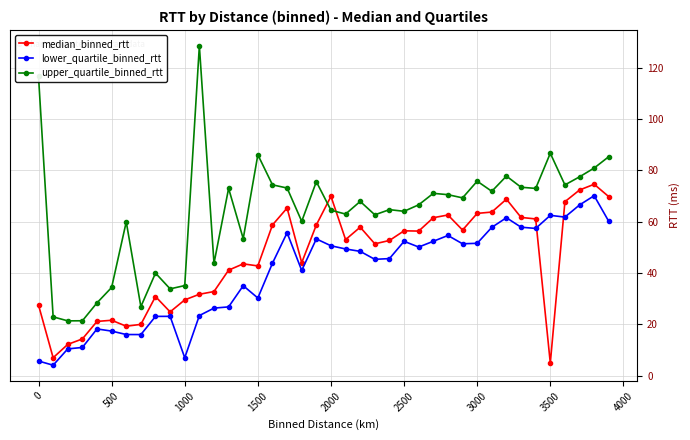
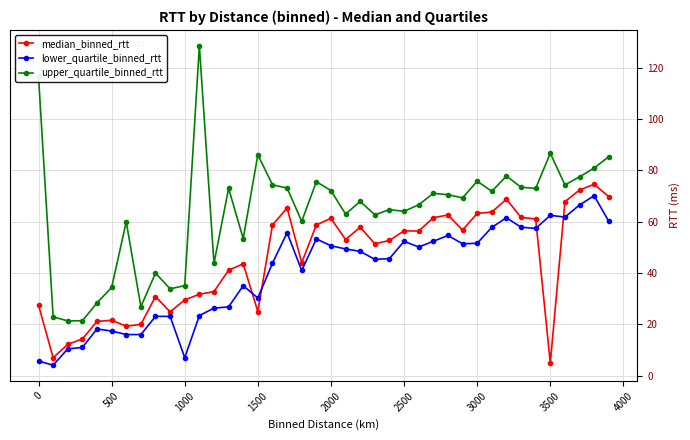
  {
    "median_binned_rtt": {
      "0": 28,
      "500": 22,
      "1000": 30,
-     "1500": 43,
-     "2000": 70,
+     "1500": 25,
+     "2000": 61,
      "2500": 56,
      "3000": 63,
      "3500": 5
    },
    "lower_quartile_binned_rtt": {
      "0": 6,
      "500": 17,
      "1000": 7,
      "1500": 30,
      "2000": 51,
      "2500": 52,
      "3000": 52,
      "3500": 62
    },
    "upper_quartile_binned_rtt": {
      "500": 34,
      "1000": 35,
      "1500": 86,
-     "2000": 64,
+     "2000": 72,
      "2500": 64,
      "3000": 76,
      "3500": 87
    }
  }
